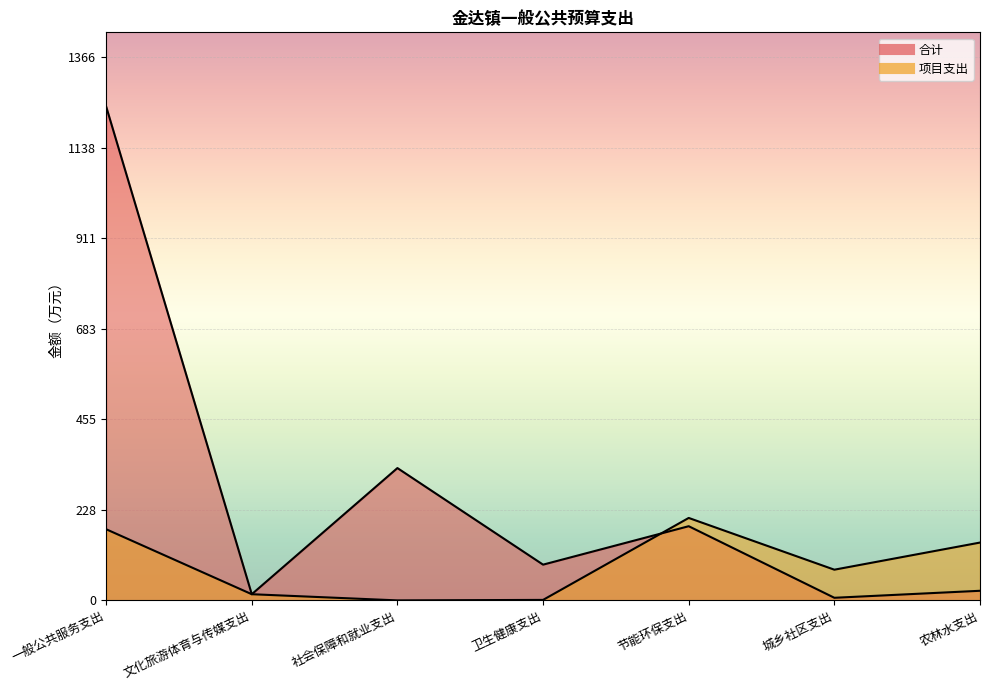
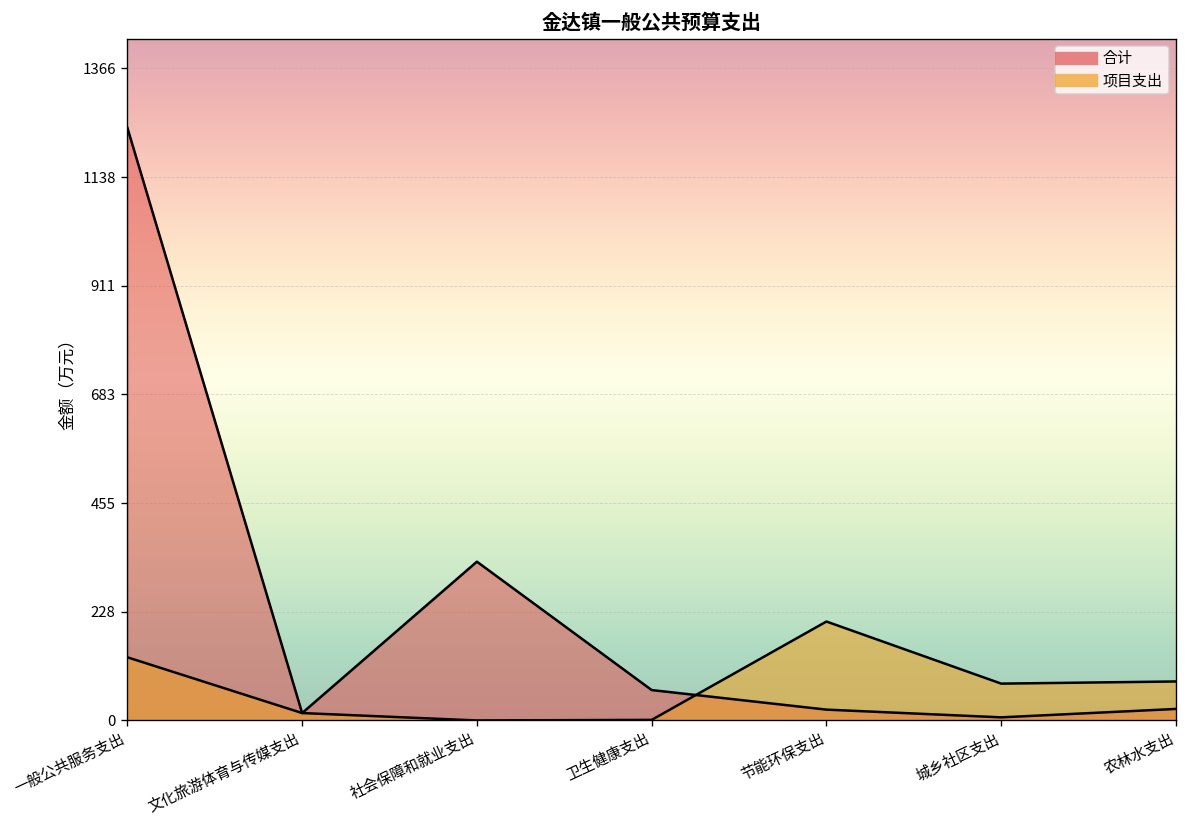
  {
    "合计": {
      "一般公共服务支出": 1240,
      "社会保障和就业支出": 330,
-     "卫生健康支出": 90,
-     "节能环保支出": 190,
+     "卫生健康支出": 60,
+     "节能环保支出": 20,
      "城乡社区支出": 10,
      "农林水支出": 20
    },
    "项目支出": {
-     "一般公共服务支出": 180,
+     "一般公共服务支出": 130,
      "社会保障和就业支出": 0,
      "卫生健康支出": 0,
      "节能环保支出": 210,
      "城乡社区支出": 80,
-     "农林水支出": 150
+     "农林水支出": 80
    }
  }
